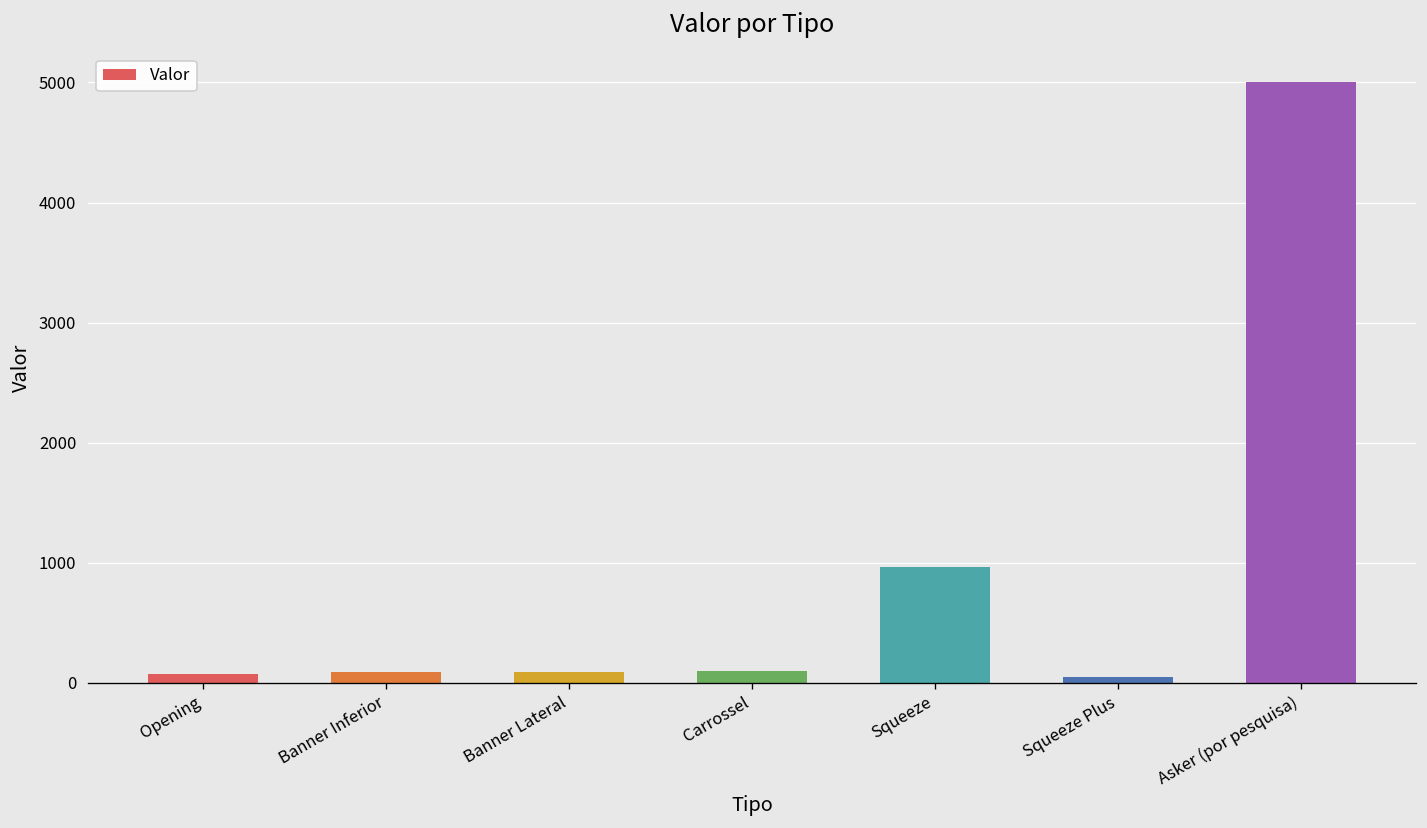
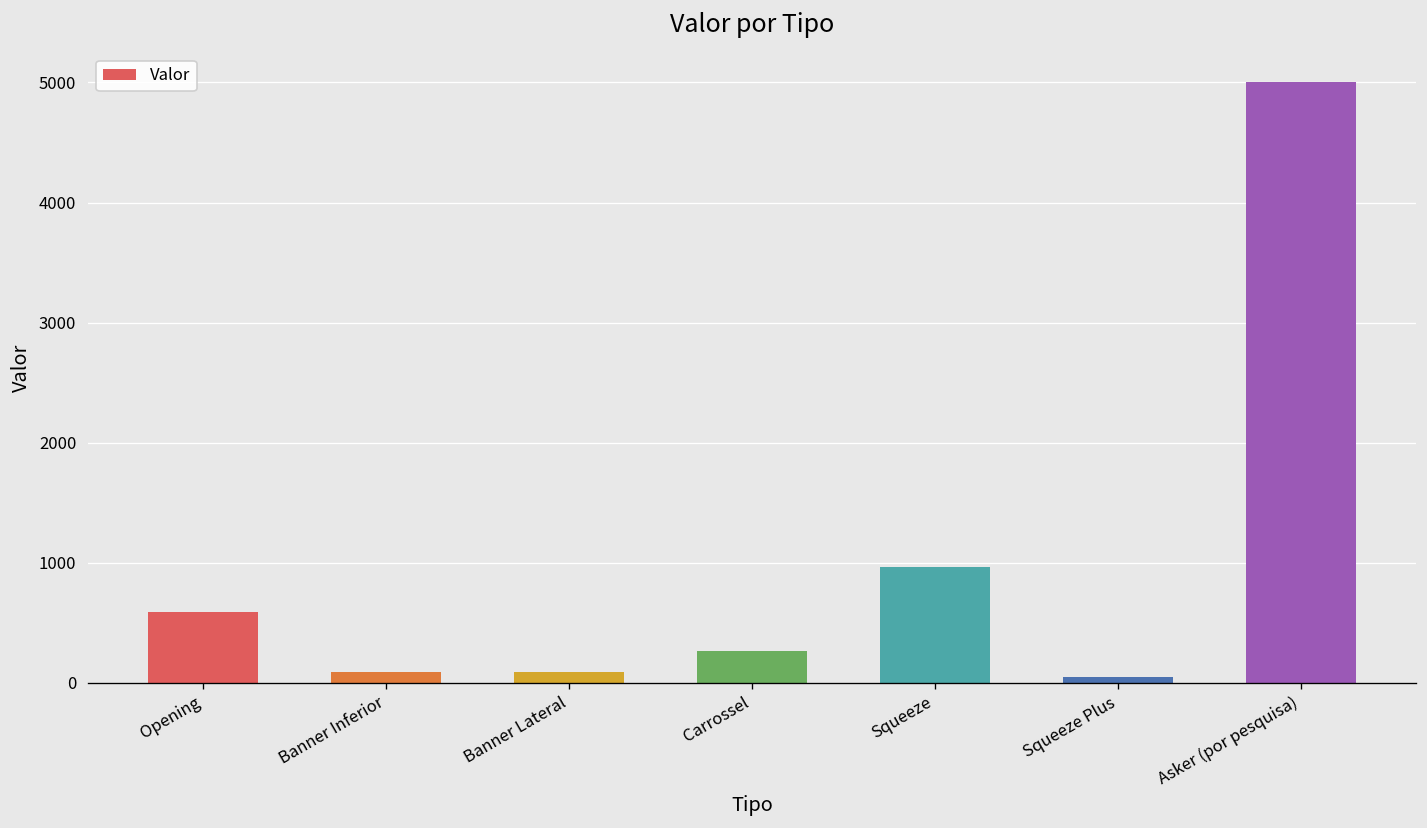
  {
-   "Opening": 80,
+   "Opening": 590,
    "Banner Inferior": 90,
    "Banner Lateral": 90,
-   "Carrossel": 100,
+   "Carrossel": 260,
    "Squeeze": 960,
    "Squeeze Plus": 50,
    "Asker (por pesquisa)": 5000
  }
